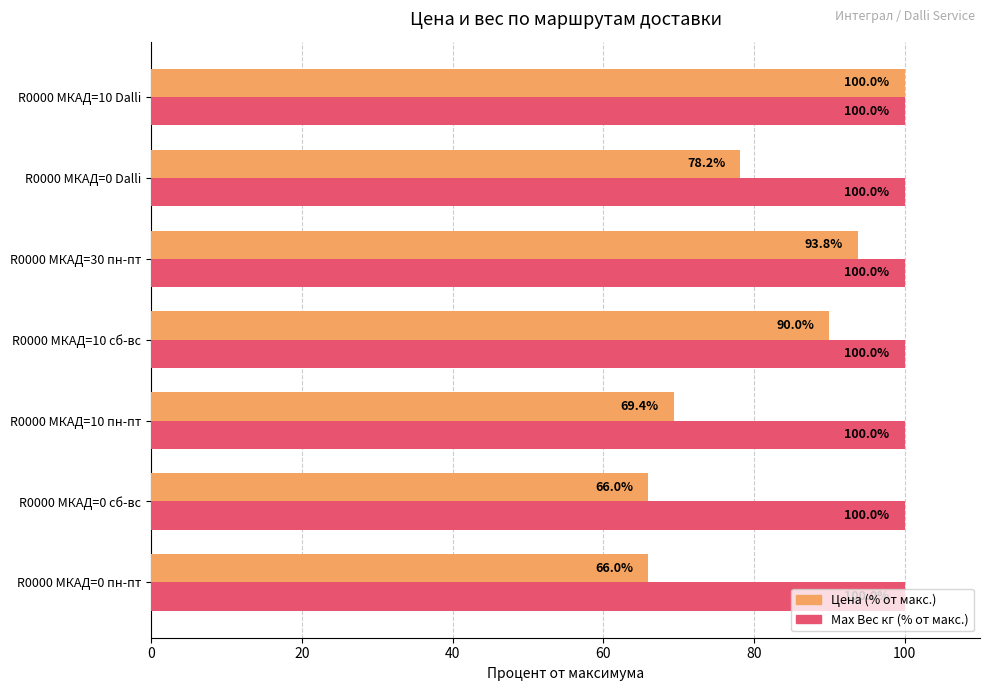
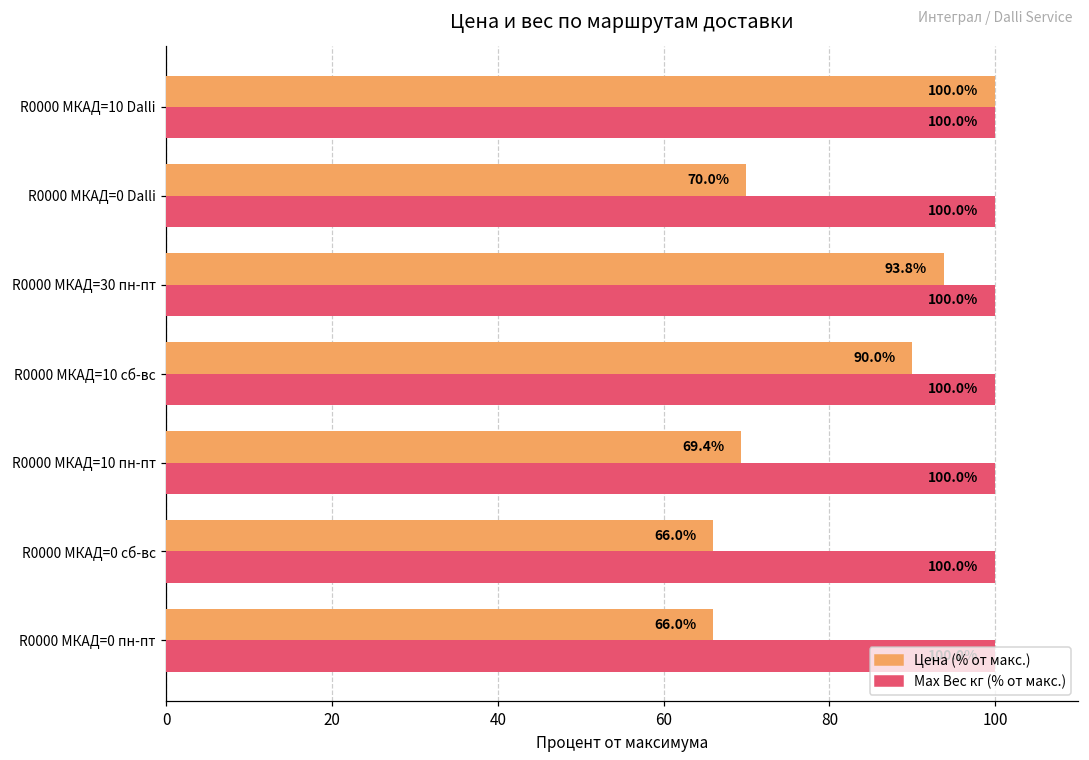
  {
    "Цена (% от макс.)": {
      "R0000 МКАД=10 Dalli": "100.0%",
-     "R0000 МКАД=0 Dalli": "78.2%",
+     "R0000 МКАД=0 Dalli": "70.0%",
      "R0000 МКАД=30 пн-пт": "93.8%",
      "R0000 МКАД=10 сб-вс": "90.0%",
      "R0000 МКАД=10 пн-пт": "69.4%",
      "R0000 МКАД=0 сб-вс": "66.0%",
      "R0000 МКАД=0 пн-пт": "66.0%"
    },
    "Max Вес кг (% от макс.)": {
      "R0000 МКАД=10 Dalli": "100.0%",
      "R0000 МКАД=0 Dalli": "100.0%",
      "R0000 МКАД=30 пн-пт": "100.0%",
      "R0000 МКАД=10 сб-вс": "100.0%",
      "R0000 МКАД=10 пн-пт": "100.0%",
      "R0000 МКАД=0 сб-вс": "100.0%"
    }
  }
